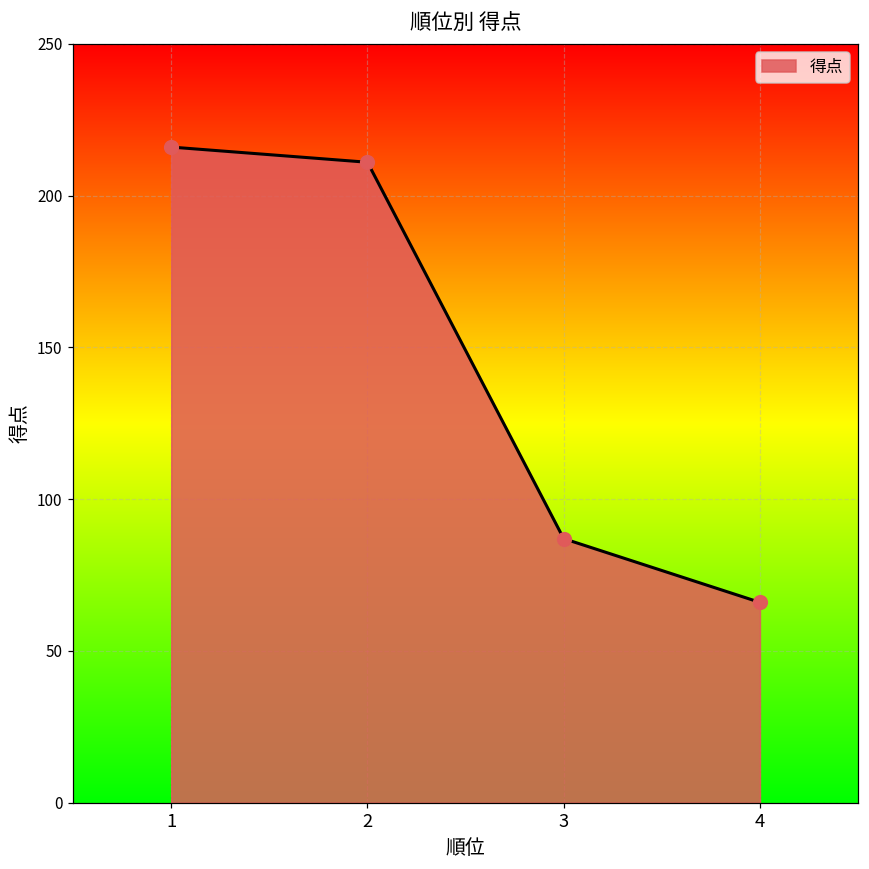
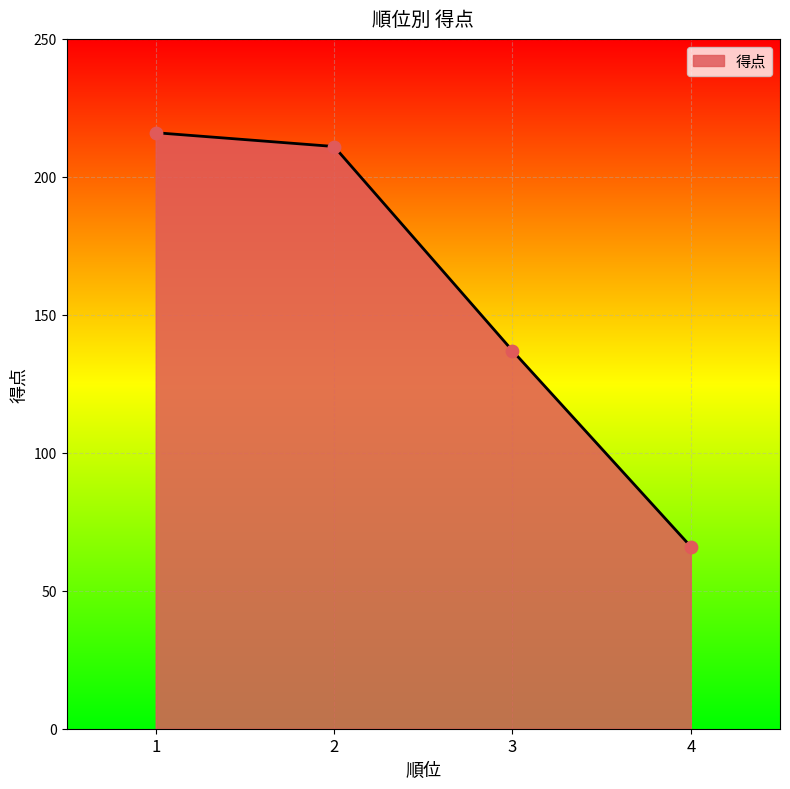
  {
    "1": 216,
    "2": 211,
-   "3": 87,
+   "3": 137,
    "4": 66
  }
